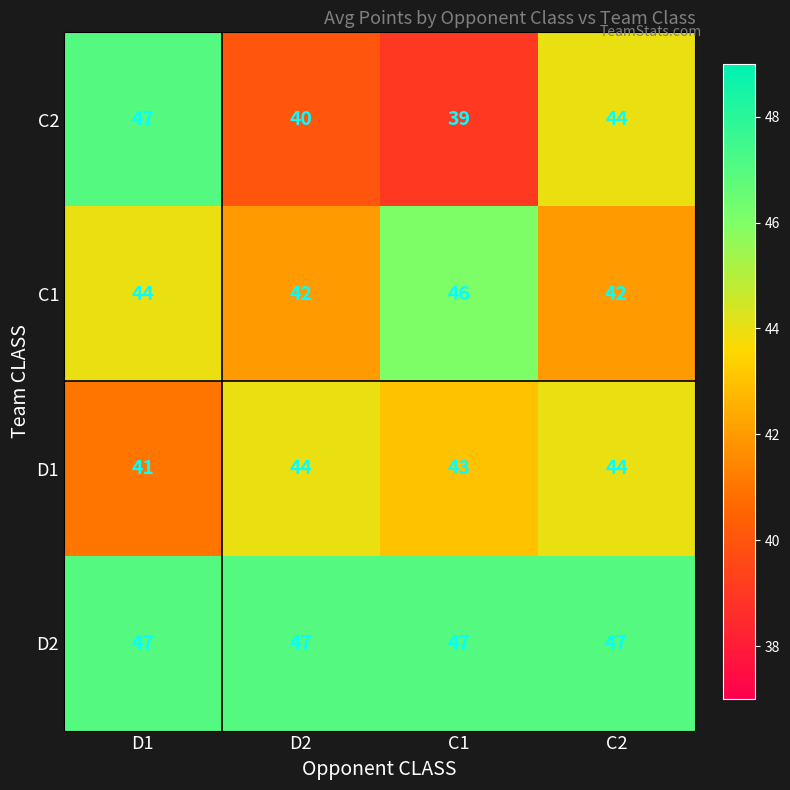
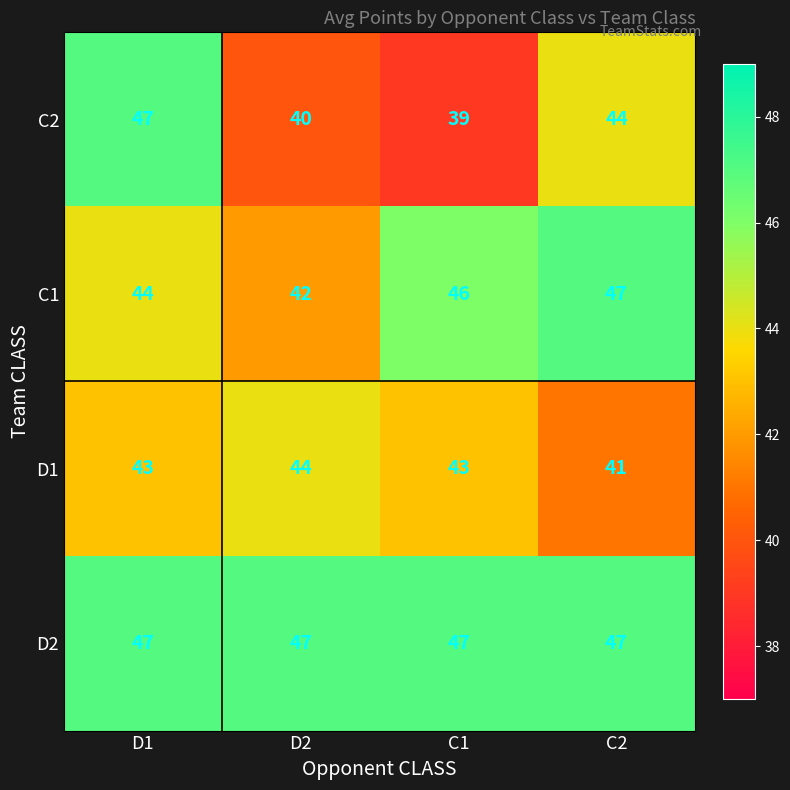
  {
    "C2": {
      "D1": 47,
      "D2": 40,
      "C1": 39
    },
    "C1": {
      "D1": 44,
      "D2": 42,
      "C1": 46,
-     "C2": 42
+     "C2": 47
    },
    "D1": {
-     "D1": 41,
+     "D1": 43,
      "D2": 44,
      "C1": 43,
-     "C2": 44
+     "C2": 41
    },
    "D2": {
      "D1": 47,
      "D2": 47,
      "C1": 47,
      "C2": 47
    }
  }
